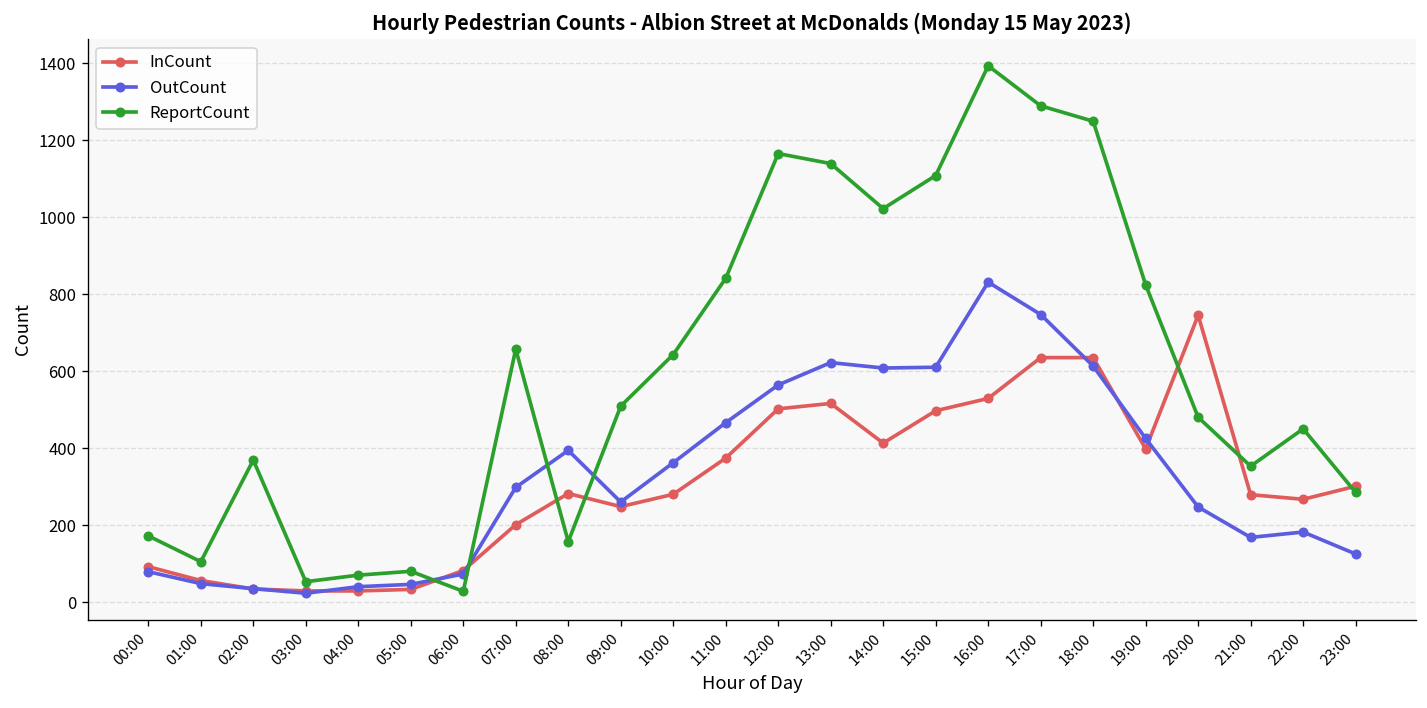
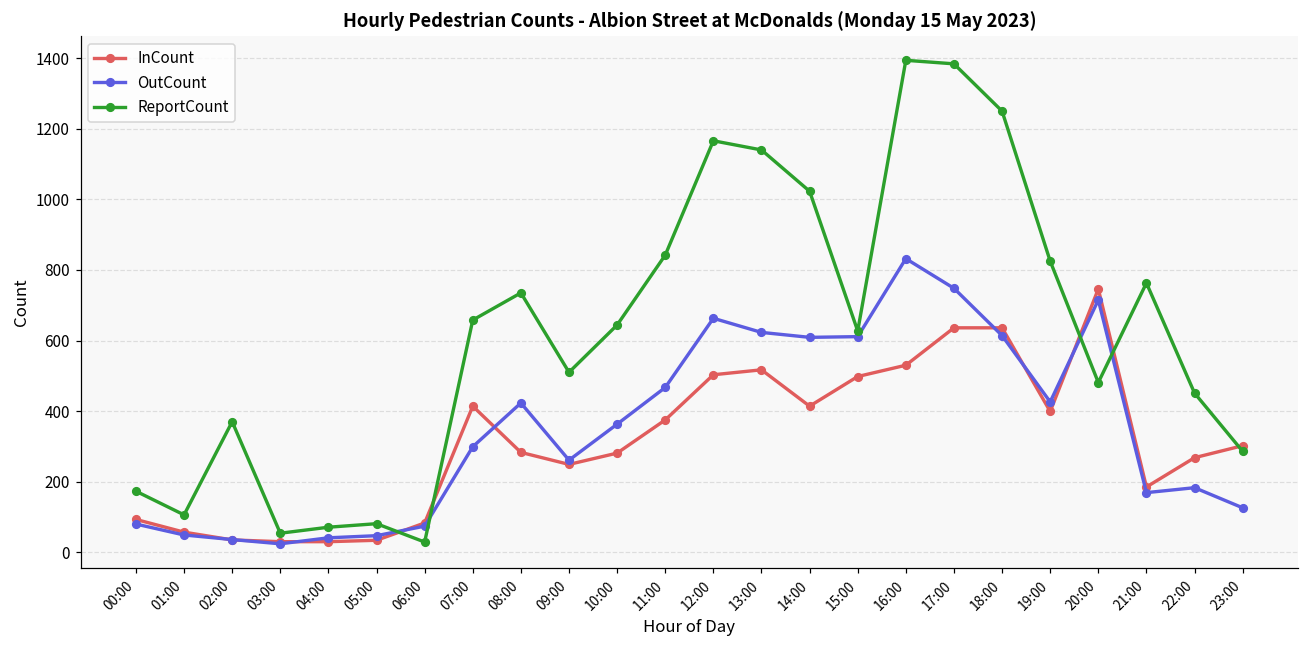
  {
    "InCount": {
      "00:00": 90,
      "04:00": 30,
      "05:00": 30,
      "06:00": 80,
-     "07:00": 200,
+     "07:00": 410,
      "08:00": 280,
      "09:00": 250,
      "10:00": 280,
      "11:00": 380,
      "12:00": 500,
      "13:00": 520,
      "14:00": 410,
      "15:00": 500,
      "16:00": 530,
      "17:00": 640,
      "18:00": 640,
      "19:00": 400,
      "20:00": 750,
-     "21:00": 280,
+     "21:00": 190,
      "22:00": 270,
      "23:00": 300
    },
    "OutCount": {
      "00:00": 80,
      "04:00": 40,
      "05:00": 50,
      "06:00": 70,
      "07:00": 300,
-     "08:00": 400,
+     "08:00": 420,
      "09:00": 260,
      "10:00": 360,
      "11:00": 470,
-     "12:00": 570,
+     "12:00": 660,
      "13:00": 620,
      "14:00": 610,
      "15:00": 610,
      "16:00": 830,
      "17:00": 750,
      "18:00": 610,
      "19:00": 430,
-     "20:00": 250,
+     "20:00": 720,
      "21:00": 170,
      "22:00": 180,
      "23:00": 130
    },
    "ReportCount": {
      "00:00": 170,
      "01:00": 110,
      "02:00": 370,
      "03:00": 50,
      "04:00": 70,
      "05:00": 80,
      "06:00": 30,
      "07:00": 660,
-     "08:00": 160,
+     "08:00": 740,
      "09:00": 510,
      "10:00": 640,
      "11:00": 840,
      "12:00": 1170,
      "13:00": 1140,
      "14:00": 1020,
-     "15:00": 1110,
+     "15:00": 630,
      "16:00": 1390,
-     "17:00": 1290,
+     "17:00": 1380,
      "18:00": 1250,
      "19:00": 830,
      "20:00": 480,
-     "21:00": 350,
+     "21:00": 760,
      "22:00": 450,
      "23:00": 290
    }
  }
